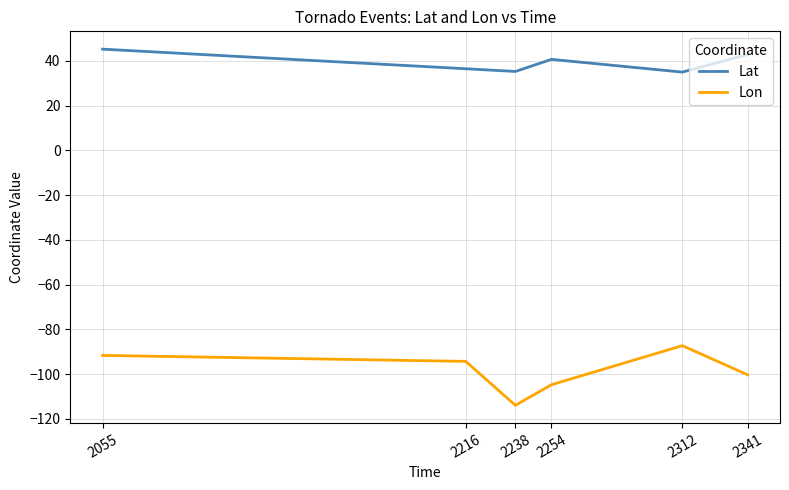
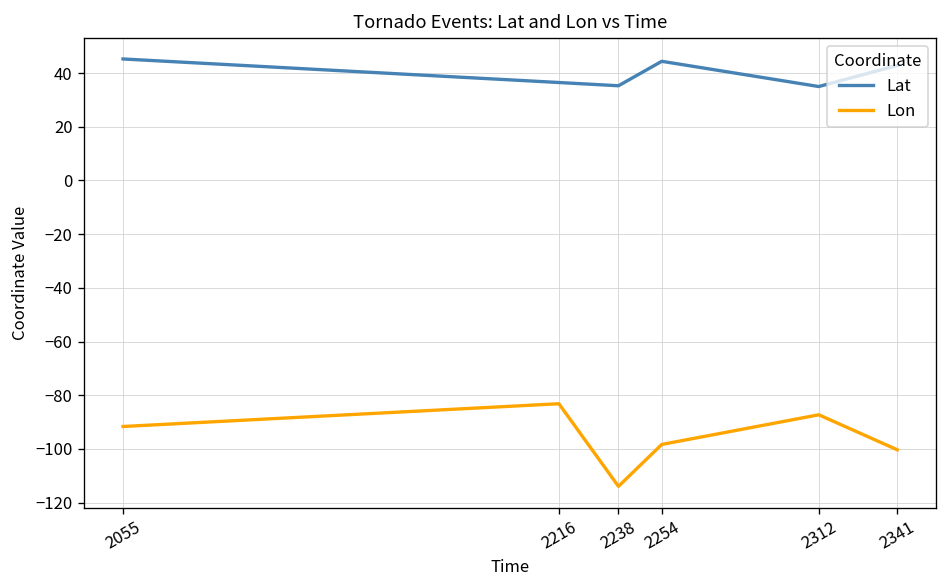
  {
    "Lat": {
      "2055": 45,
      "2216": 37,
      "2238": 35,
-     "2254": 41,
+     "2254": 44,
      "2312": 35
    },
    "Lon": {
      "2055": -92,
-     "2216": -94,
+     "2216": -83,
      "2238": -114,
-     "2254": -105,
+     "2254": -98,
      "2312": -87,
      "2341": -100
    }
  }
